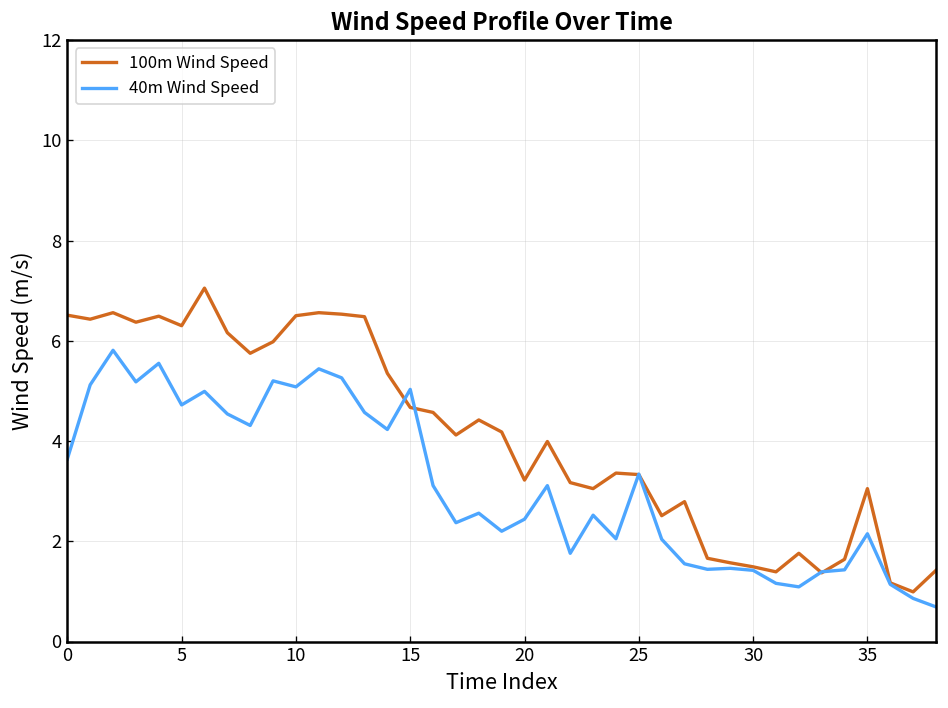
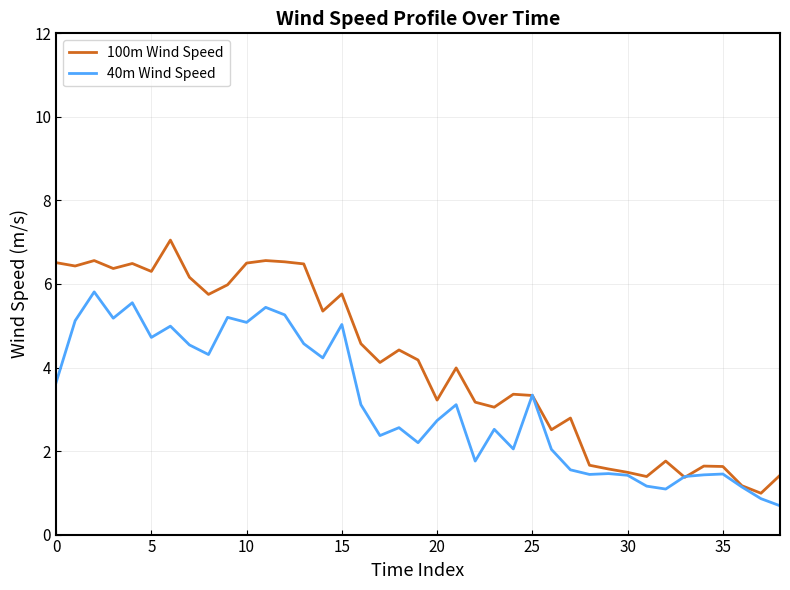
  {
    "100m Wind Speed": {
      "0": 6.5,
      "5": 6.3,
      "10": 6.5,
-     "15": 4.7,
+     "15": 5.8,
      "20": 3.2,
      "30": 1.5,
-     "35": 3.1
+     "35": 1.6
    },
    "40m Wind Speed": {
      "0": 3.6,
      "5": 4.7,
      "10": 5.1,
      "15": 5.0,
-     "20": 2.4,
+     "20": 2.7,
      "30": 1.4,
-     "35": 2.2
+     "35": 1.5
    }
  }
